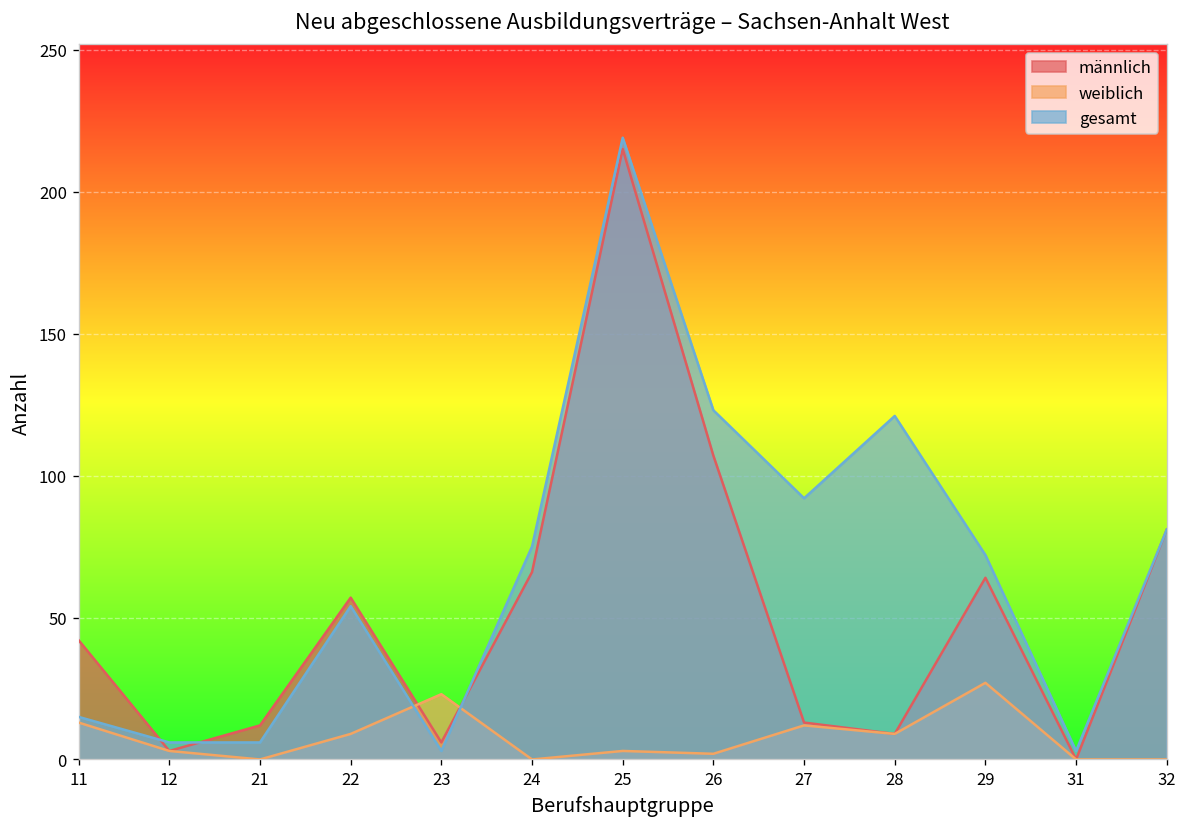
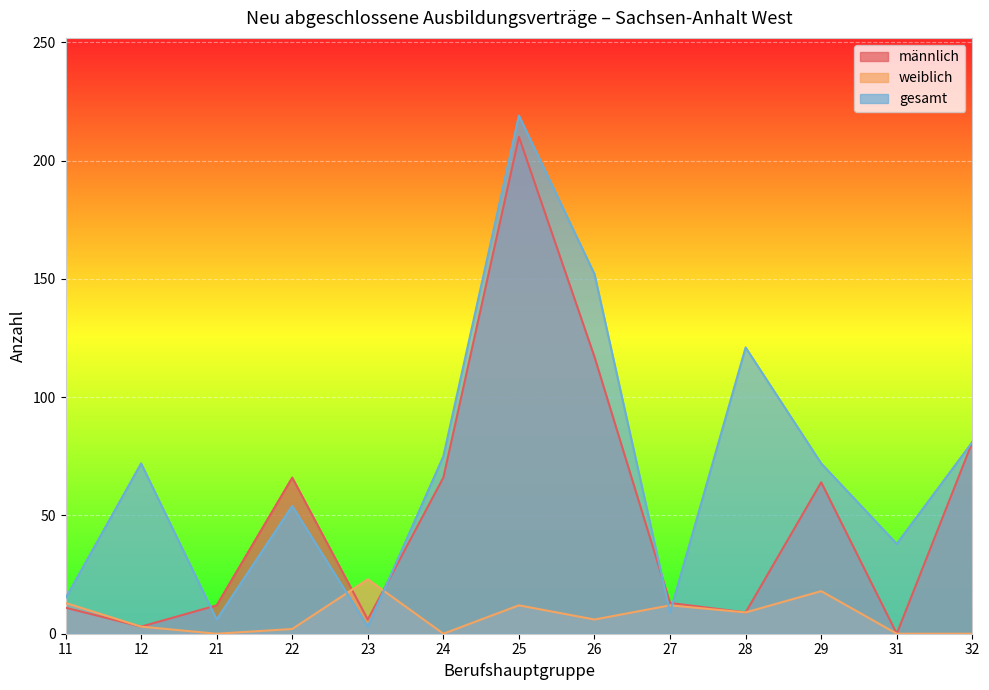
  {
    "männlich": {
-     "11": 42,
+     "11": 11,
      "21": 12,
-     "22": 57,
+     "22": 66,
      "23": 6,
      "24": 66,
-     "25": 215,
-     "26": 107,
+     "25": 210,
+     "26": 117,
      "29": 64
    },
    "weiblich": {
      "11": 13,
      "21": 0,
-     "22": 9,
+     "22": 2,
      "23": 23,
      "24": 0,
-     "25": 3,
-     "26": 2,
-     "29": 27,
+     "25": 12,
+     "26": 6,
+     "29": 18,
      "32": 0
    },
    "gesamt": {
      "11": 15,
-     "12": 6,
+     "12": 72,
      "21": 6,
      "22": 54,
      "23": 3,
      "24": 75,
      "25": 219,
-     "26": 123,
-     "27": 92,
+     "26": 152,
+     "27": 9,
      "28": 121,
      "29": 72,
-     "31": 3
+     "31": 38
    }
  }
